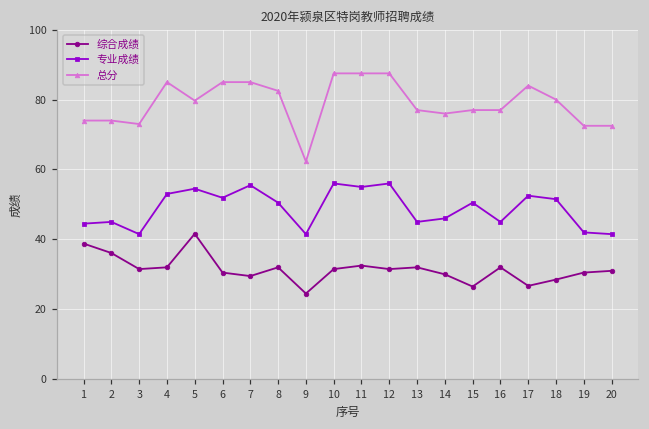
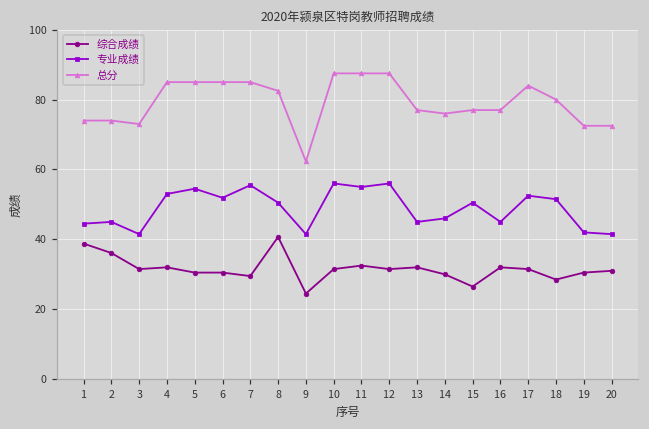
  {
    "综合成绩": {
      "1": 39,
      "2": 36,
      "3": 32,
      "4": 32,
-     "5": 42,
+     "5": 31,
      "6": 31,
      "7": 30,
-     "8": 32,
+     "8": 41,
      "9": 25,
      "10": 32,
      "11": 33,
      "12": 32,
      "13": 32,
      "14": 30,
      "15": 27,
      "16": 32,
-     "17": 27,
+     "17": 32,
      "18": 29,
      "19": 31,
      "20": 31
    },
    "专业成绩": {
      "1": 45,
      "2": 45,
      "3": 42,
      "4": 53,
      "5": 55,
      "6": 52,
      "7": 56,
      "8": 51,
      "9": 42,
      "10": 56,
      "11": 55,
      "12": 56,
      "13": 45,
      "14": 46,
      "15": 51,
      "16": 45,
      "17": 53,
      "18": 52,
      "19": 42,
      "20": 42
    },
    "总分": {
      "1": 74,
      "2": 74,
      "3": 73,
      "4": 85,
-     "5": 80,
+     "5": 85,
      "6": 85,
      "7": 85,
      "8": 83,
      "9": 62,
      "10": 88,
      "11": 88,
      "12": 88,
      "13": 77,
      "14": 76,
      "15": 77,
      "16": 77,
      "17": 84,
      "18": 80,
      "19": 73,
      "20": 73
    }
  }
